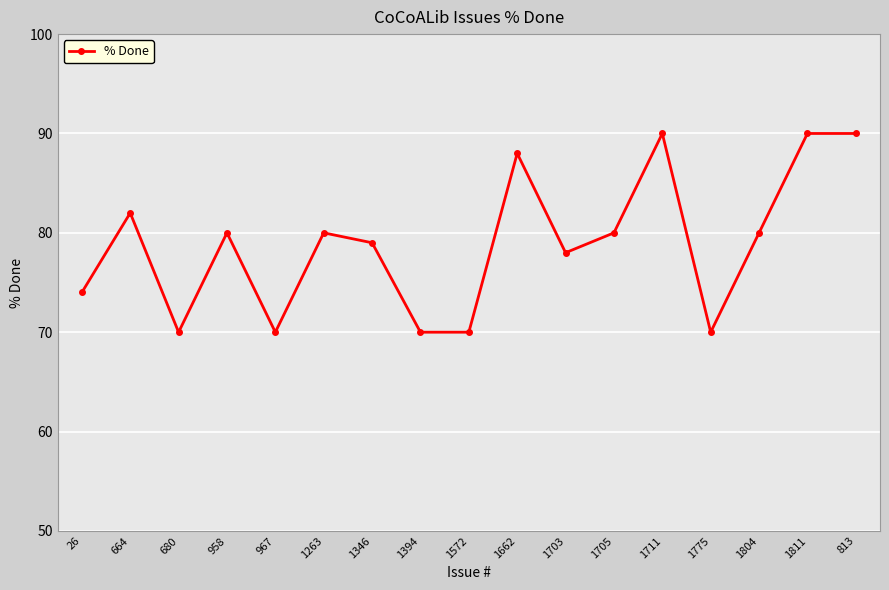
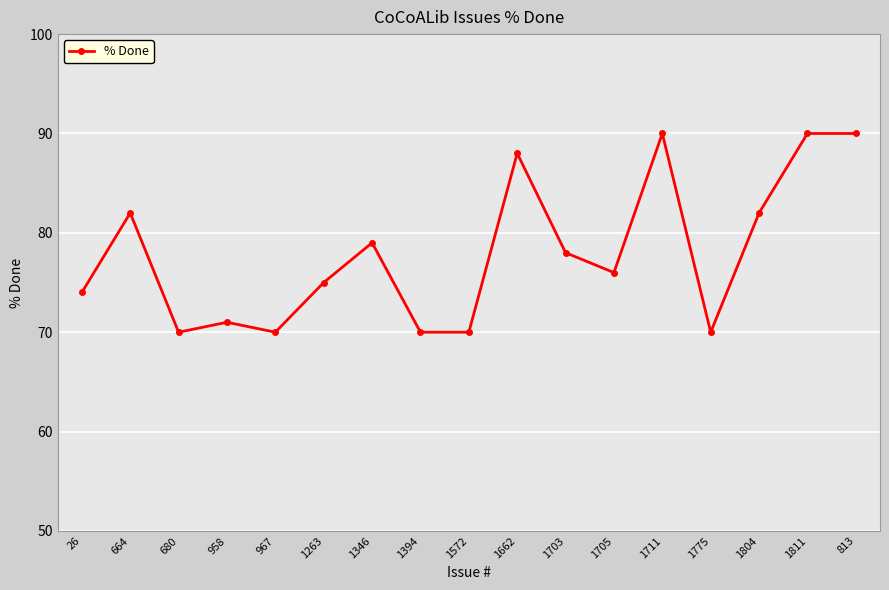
  {
    "26": 74,
    "664": 82,
    "680": 70,
-   "958": 80,
+   "958": 71,
    "967": 70,
-   "1263": 80,
+   "1263": 75,
    "1346": 79,
    "1394": 70,
    "1572": 70,
    "1662": 88,
    "1703": 78,
-   "1705": 80,
+   "1705": 76,
    "1711": 90,
    "1775": 70,
-   "1804": 80,
+   "1804": 82,
    "1811": 90,
    "813": 90
  }
